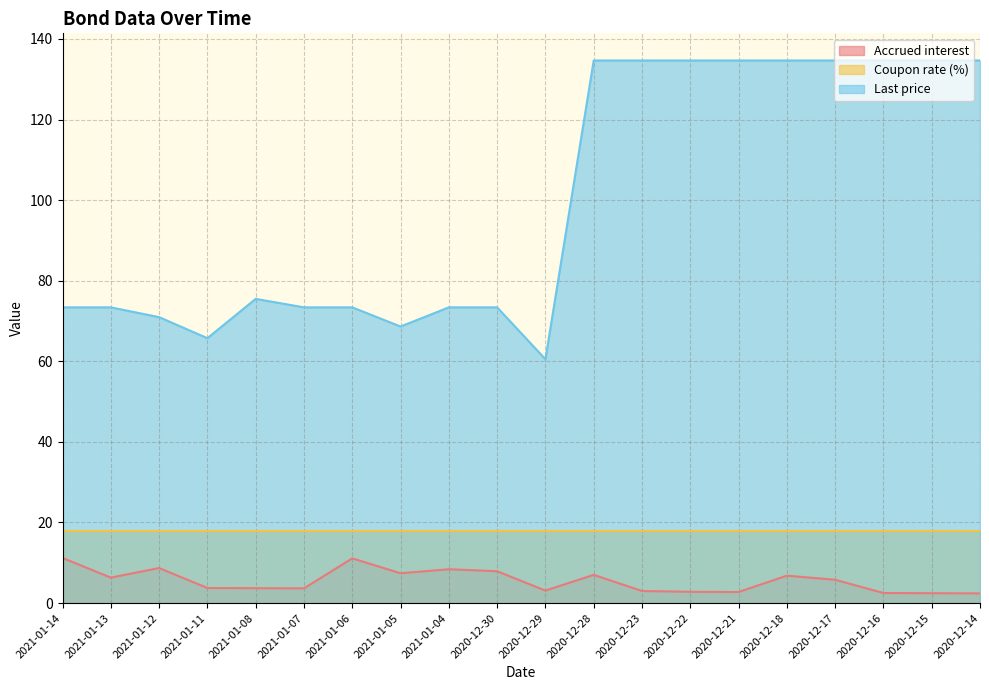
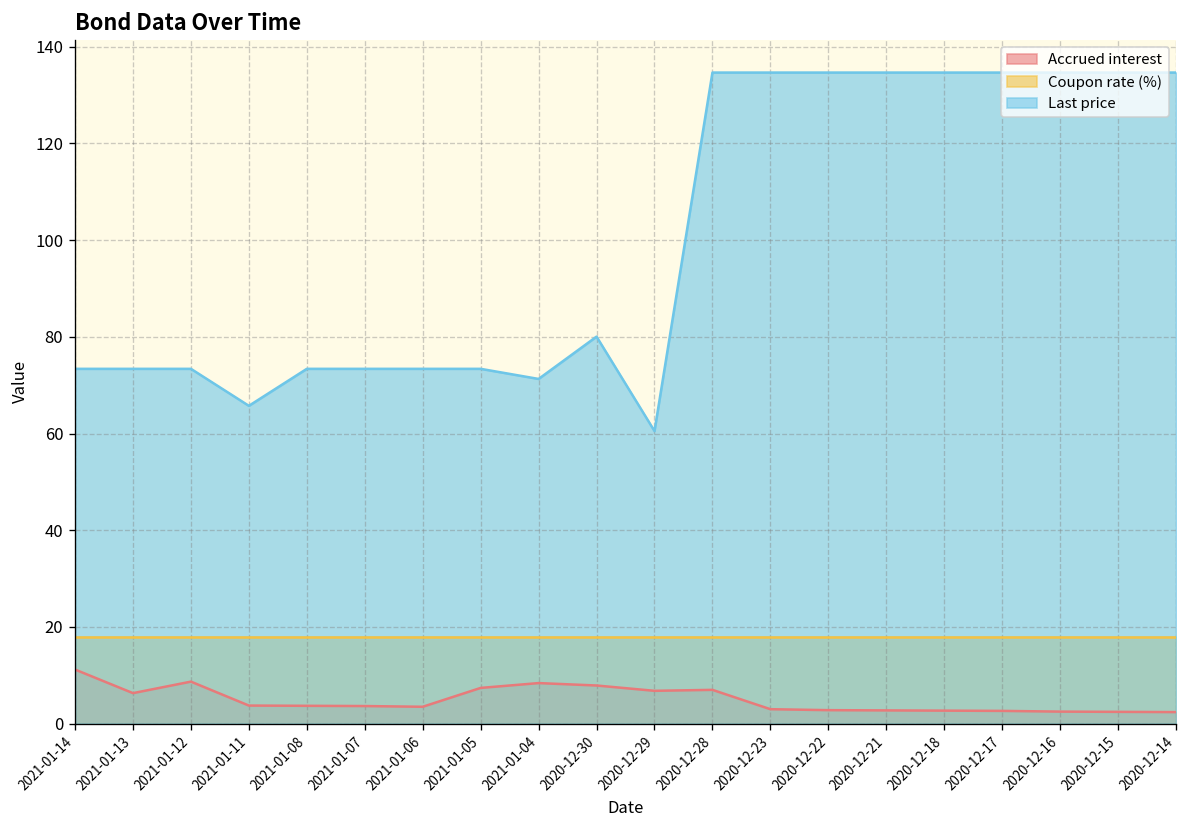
  {
    "Accrued interest": {
      "2021-01-14": 11,
      "2021-01-13": 6,
      "2021-01-12": 9,
      "2021-01-11": 4,
      "2021-01-08": 4,
      "2021-01-07": 4,
-     "2021-01-06": 11,
+     "2021-01-06": 4,
      "2021-01-05": 7,
      "2021-01-04": 8,
      "2020-12-30": 8,
-     "2020-12-29": 3,
+     "2020-12-29": 7,
      "2020-12-28": 7,
      "2020-12-23": 3,
      "2020-12-22": 3,
      "2020-12-21": 3,
-     "2020-12-18": 7,
-     "2020-12-17": 6,
+     "2020-12-18": 3,
+     "2020-12-17": 3,
      "2020-12-16": 3,
      "2020-12-15": 2,
      "2020-12-14": 2
    },
    "Coupon rate (%)": {
      "2021-01-14": 18,
      "2021-01-13": 18,
      "2021-01-12": 18,
      "2021-01-11": 18,
      "2021-01-08": 18,
      "2021-01-07": 18,
      "2021-01-06": 18,
      "2021-01-05": 18,
      "2021-01-04": 18,
      "2020-12-30": 18,
      "2020-12-29": 18,
      "2020-12-28": 18,
      "2020-12-23": 18,
      "2020-12-22": 18,
      "2020-12-21": 18,
      "2020-12-18": 18,
      "2020-12-17": 18,
      "2020-12-16": 18,
      "2020-12-15": 18,
      "2020-12-14": 18
    },
    "Last price": {
      "2021-01-14": 73,
      "2021-01-13": 73,
-     "2021-01-12": 71,
+     "2021-01-12": 73,
      "2021-01-11": 66,
-     "2021-01-08": 76,
+     "2021-01-08": 73,
      "2021-01-07": 73,
      "2021-01-06": 73,
-     "2021-01-05": 69,
-     "2021-01-04": 73,
-     "2020-12-30": 73,
+     "2021-01-05": 73,
+     "2021-01-04": 71,
+     "2020-12-30": 80,
      "2020-12-29": 61,
      "2020-12-28": 135,
      "2020-12-23": 135,
      "2020-12-22": 135,
      "2020-12-21": 135,
      "2020-12-18": 135,
      "2020-12-14": 135
    }
  }
